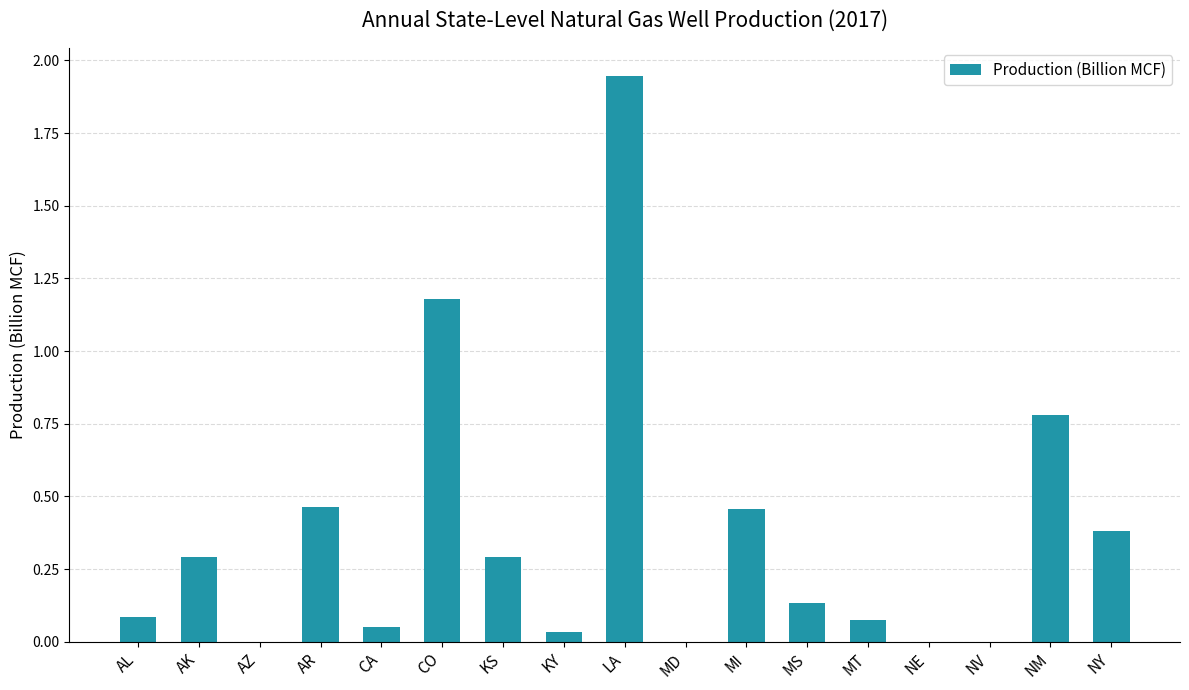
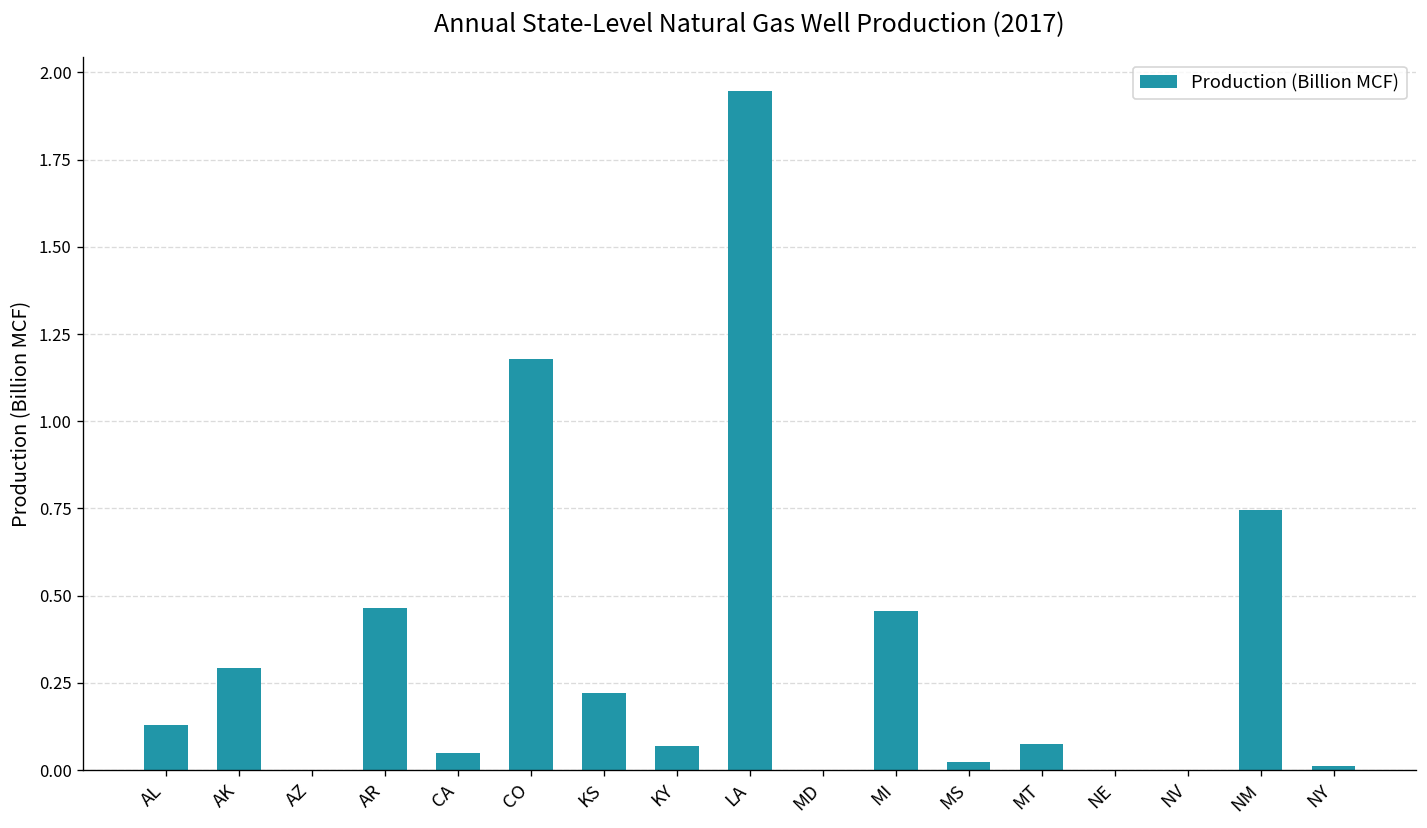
  {
-   "AL": 0.09,
+   "AL": 0.13,
    "AK": 0.29,
    "AR": 0.46,
    "CA": 0.05,
    "CO": 1.18,
-   "KS": 0.29,
-   "KY": 0.03,
+   "KS": 0.22,
+   "KY": 0.07,
    "LA": 1.95,
    "MI": 0.46,
-   "MS": 0.13,
+   "MS": 0.02,
    "MT": 0.08,
-   "NM": 0.78,
-   "NY": 0.38
+   "NM": 0.75,
+   "NY": 0.01
  }
